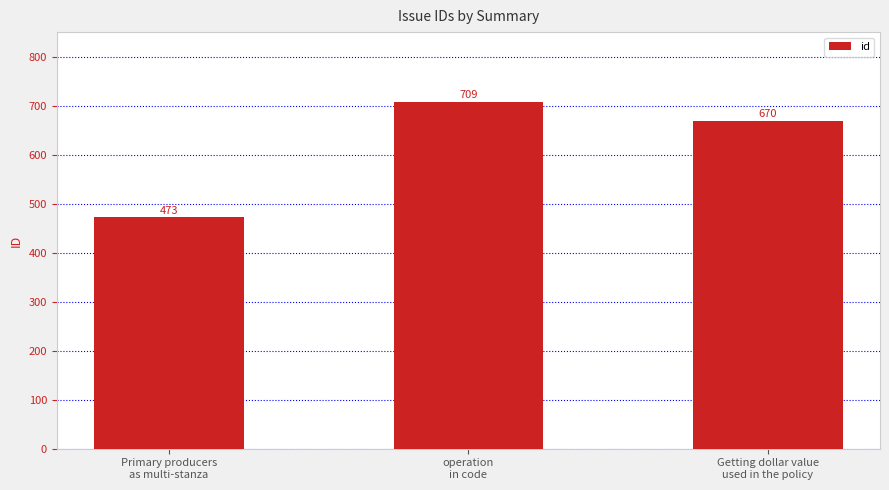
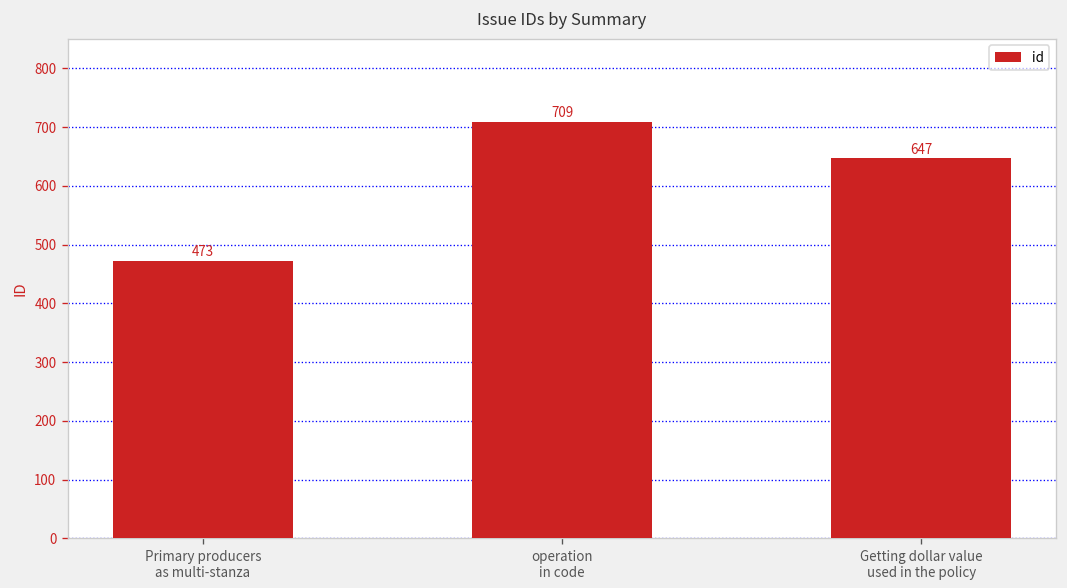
  {
    "Primary producers as multi-stanza": 473,
    "operation in code": 709,
-   "Getting dollar value used in the policy": 670
+   "Getting dollar value used in the policy": 647
  }
